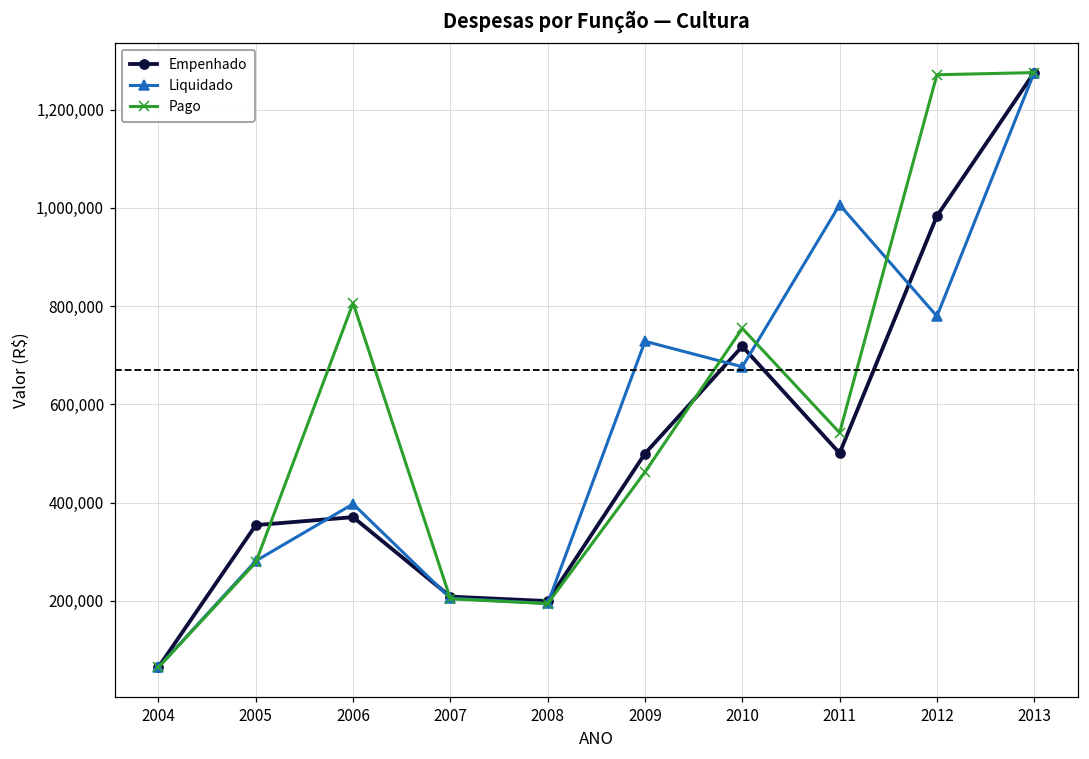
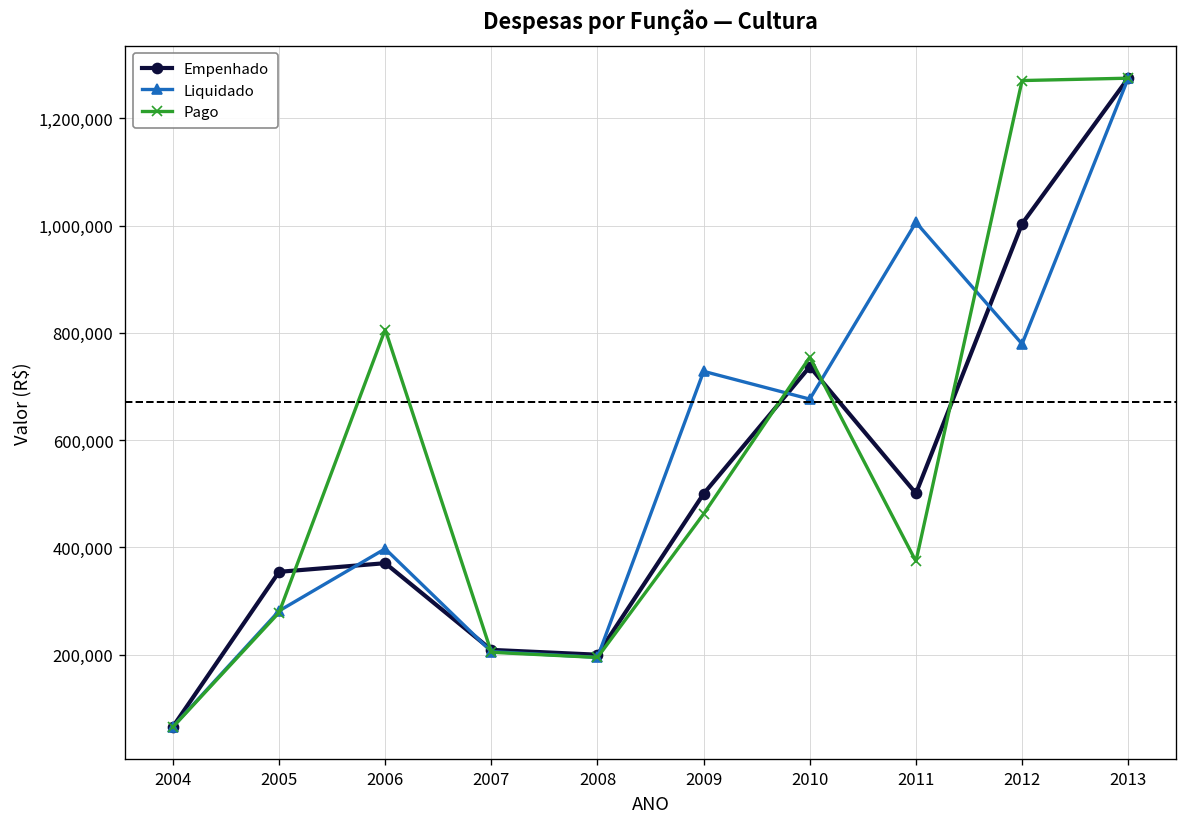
  {
    "Empenhado": {
      "2005": "350,000",
      "2006": "370,000",
      "2009": "500,000",
-     "2010": "720,000",
+     "2010": "740,000",
      "2011": "500,000",
-     "2012": "980,000"
+     "2012": "1,000,000"
    },
    "Liquidado": {
      "2006": "400,000",
      "2009": "730,000",
      "2010": "680,000",
      "2011": "1,010,000",
      "2012": "780,000"
    },
    "Pago": {
      "2006": "810,000",
      "2009": "460,000",
      "2010": "750,000",
-     "2011": "540,000",
+     "2011": "370,000",
      "2012": "1,270,000"
    }
  }
